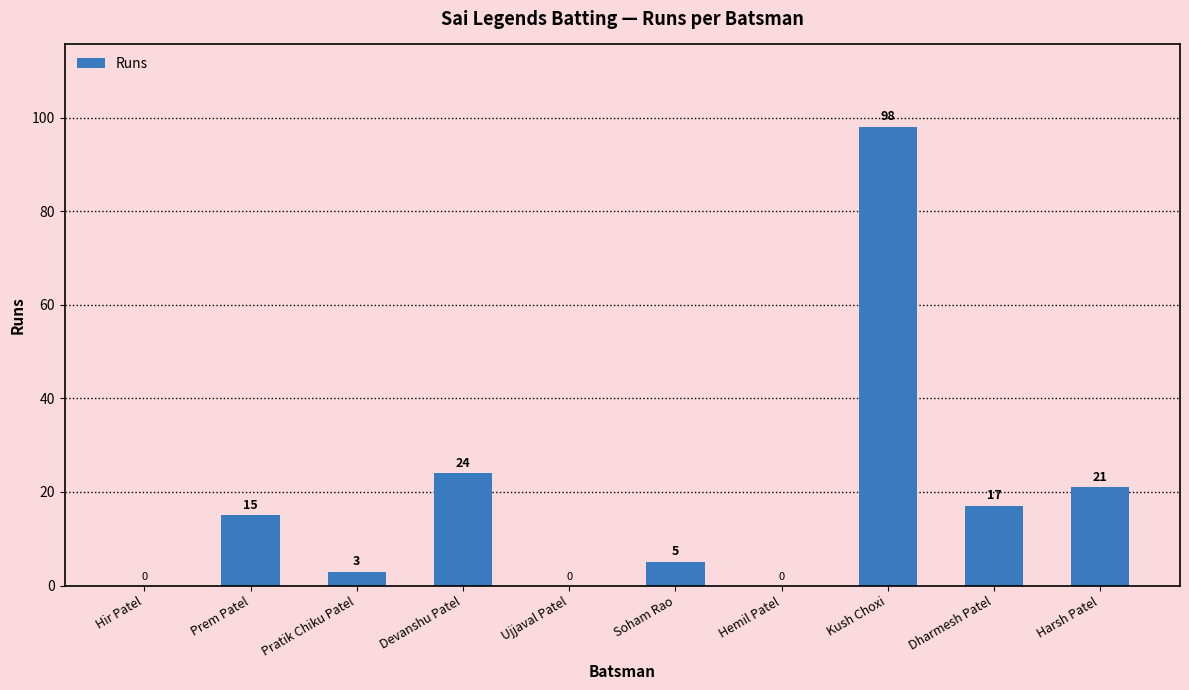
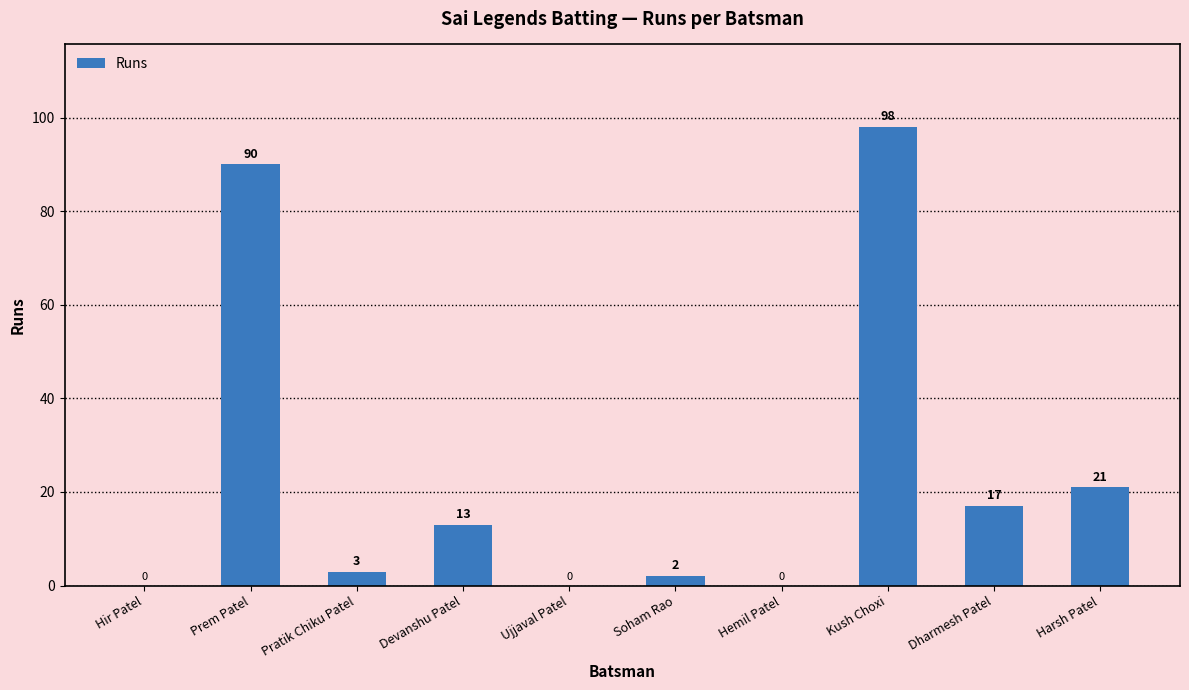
  {
    "Hir Patel": 0,
-   "Prem Patel": 15,
+   "Prem Patel": 90,
    "Pratik Chiku Patel": 3,
-   "Devanshu Patel": 24,
+   "Devanshu Patel": 13,
    "Ujjaval Patel": 0,
-   "Soham Rao": 5,
+   "Soham Rao": 2,
    "Hemil Patel": 0,
    "Kush Choxi": 98,
    "Dharmesh Patel": 17,
    "Harsh Patel": 21
  }
